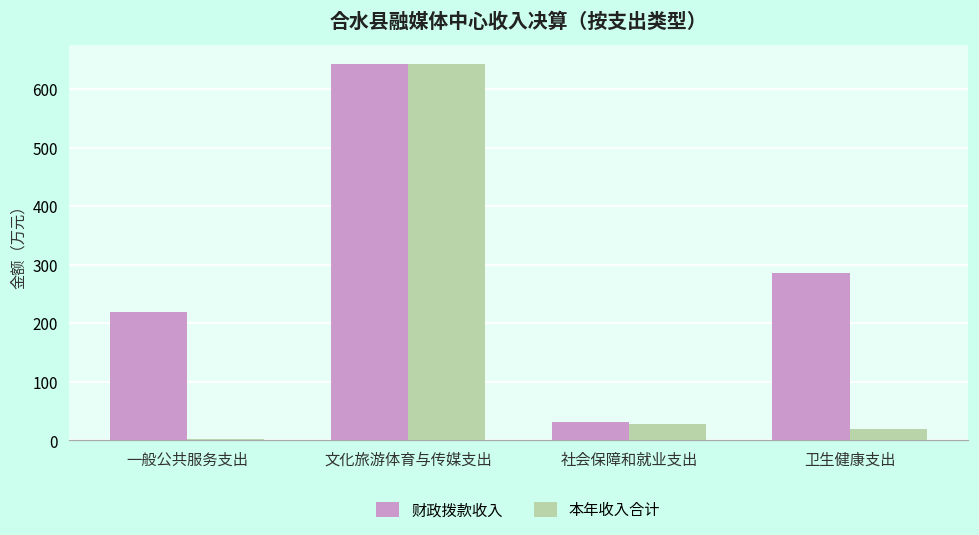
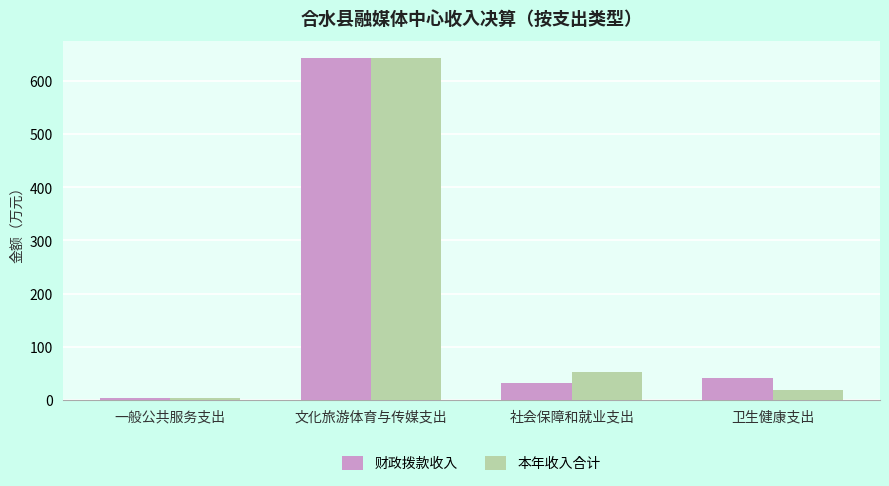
  {
    "财政拨款收入": {
-     "一般公共服务支出": 220,
+     "一般公共服务支出": 0,
      "文化旅游体育与传媒支出": 640,
      "社会保障和就业支出": 30,
-     "卫生健康支出": 290
+     "卫生健康支出": 40
    },
    "本年收入合计": {
      "文化旅游体育与传媒支出": 640,
-     "社会保障和就业支出": 30,
+     "社会保障和就业支出": 50,
      "卫生健康支出": 20
    }
  }
